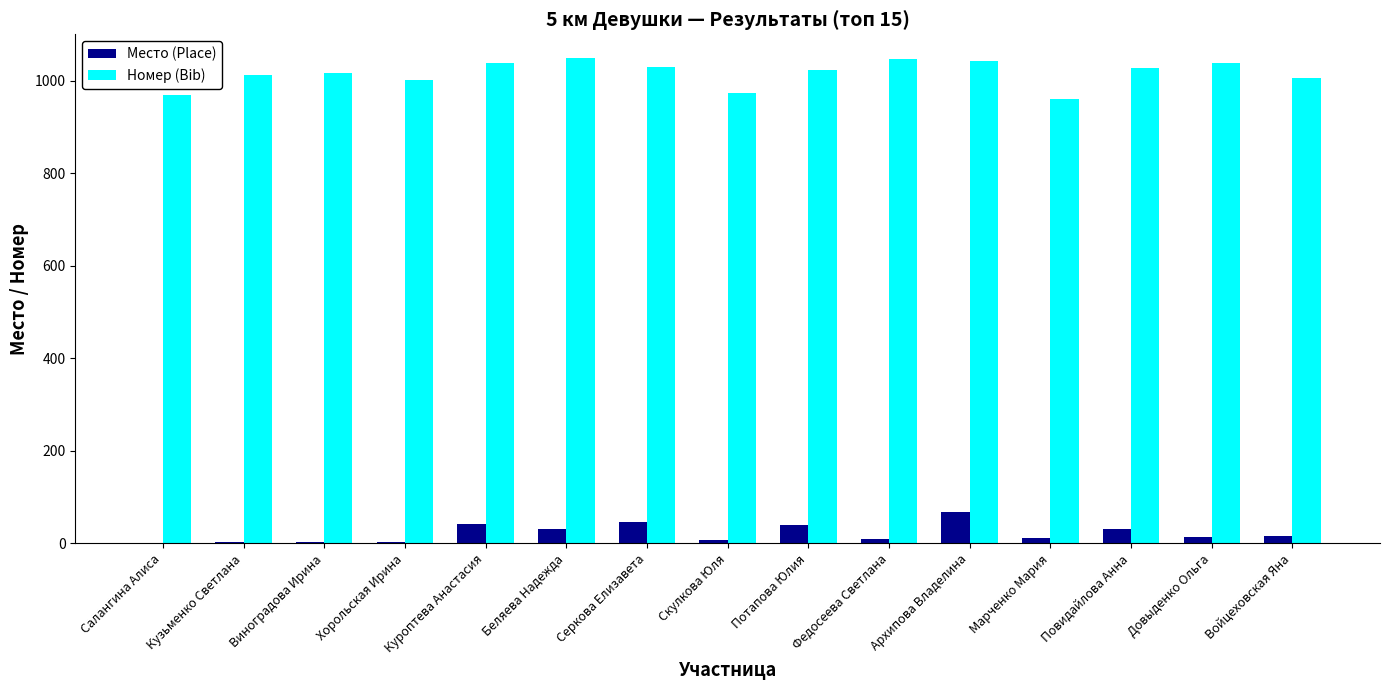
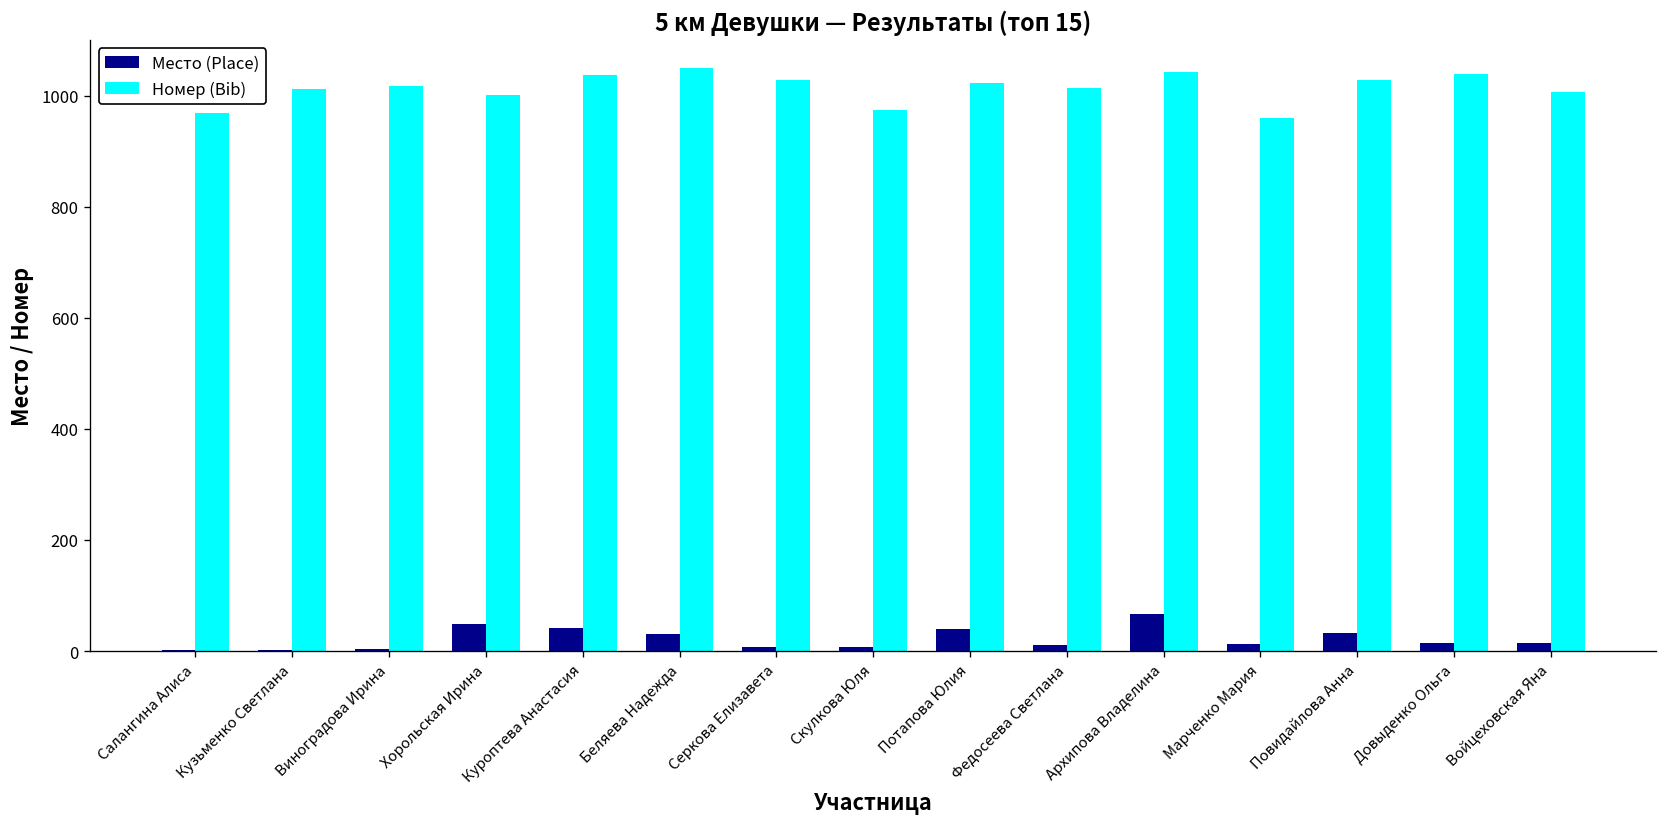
  {
    "Место (Place)": {
-     "Хорольская Ирина": 0,
+     "Хорольская Ирина": 50,
      "Куроптева Анастасия": 40,
      "Беляева Надежда": 30,
-     "Серкова Елизавета": 50,
+     "Серкова Елизавета": 10,
      "Скулкова Юля": 10,
      "Потапова Юлия": 40,
      "Федосеева Светлана": 10,
      "Архипова Владелина": 70,
      "Марченко Мария": 10,
      "Повидайлова Анна": 30,
      "Довыденко Ольга": 10,
      "Войцеховская Яна": 20
    },
    "Номер (Bib)": {
      "Салангина Алиса": 970,
      "Кузьменко Светлана": 1010,
      "Виноградова Ирина": 1020,
      "Хорольская Ирина": 1000,
      "Куроптева Анастасия": 1040,
      "Беляева Надежда": 1050,
      "Серкова Елизавета": 1030,
      "Скулкова Юля": 970,
      "Потапова Юлия": 1020,
-     "Федосеева Светлана": 1050,
+     "Федосеева Светлана": 1010,
      "Архипова Владелина": 1040,
      "Марченко Мария": 960,
      "Повидайлова Анна": 1030,
      "Довыденко Ольга": 1040,
      "Войцеховская Яна": 1010
    }
  }
